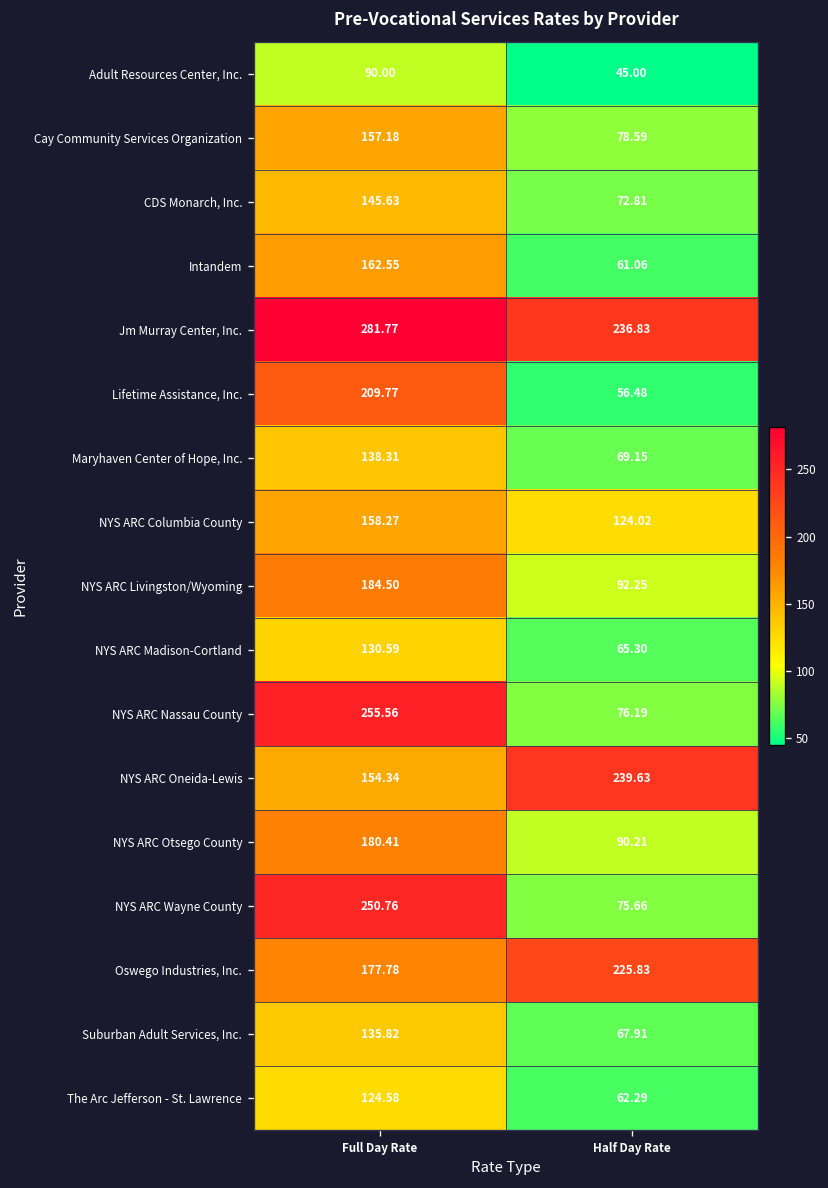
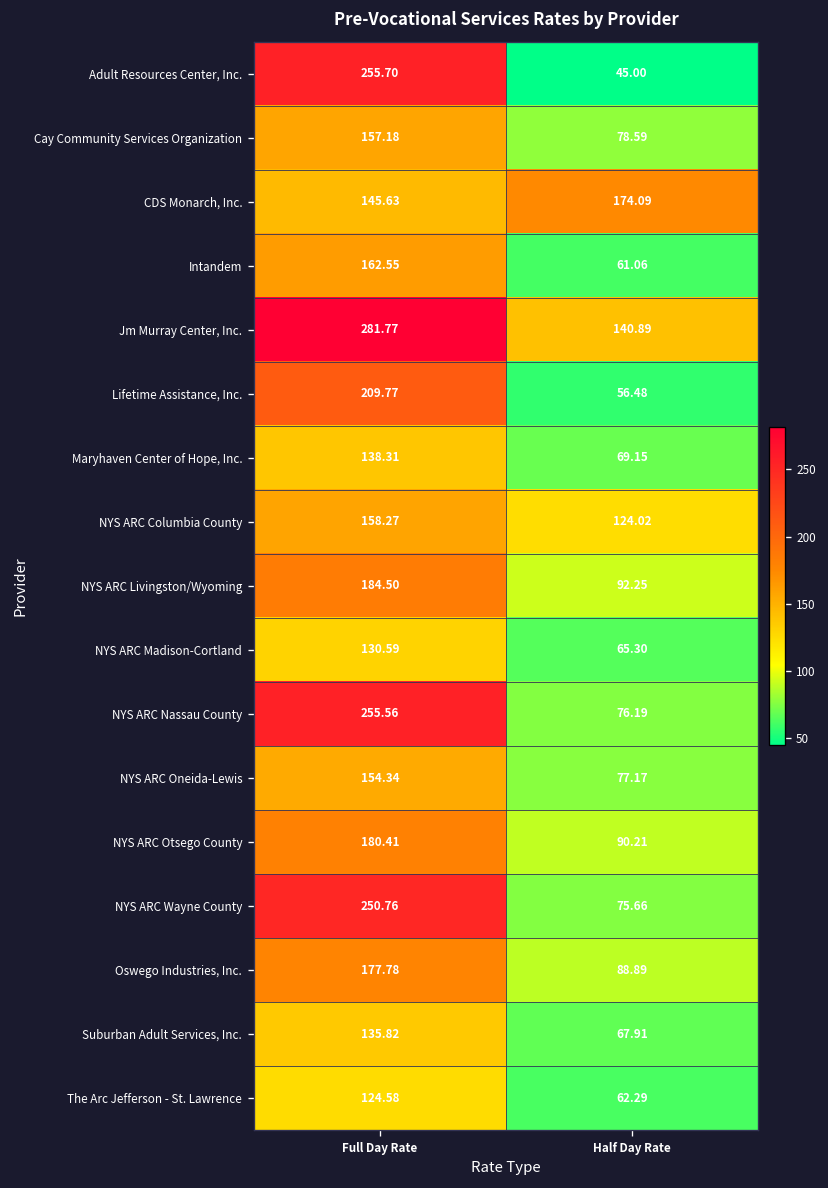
  {
    "Adult Resources Center, Inc.": {
-     "Full Day Rate": 90.00,
+     "Full Day Rate": 255.70,
      "Half Day Rate": 45.00
    },
    "Cay Community Services Organization": {
      "Full Day Rate": 157.18,
      "Half Day Rate": 78.59
    },
    "CDS Monarch, Inc.": {
      "Full Day Rate": 145.63,
-     "Half Day Rate": 72.81
+     "Half Day Rate": 174.09
    },
    "Intandem": {
      "Full Day Rate": 162.55,
      "Half Day Rate": 61.06
    },
    "Jm Murray Center, Inc.": {
      "Full Day Rate": 281.77,
-     "Half Day Rate": 236.83
+     "Half Day Rate": 140.89
    },
    "Lifetime Assistance, Inc.": {
      "Full Day Rate": 209.77,
      "Half Day Rate": 56.48
    },
    "Maryhaven Center of Hope, Inc.": {
      "Full Day Rate": 138.31,
      "Half Day Rate": 69.15
    },
    "NYS ARC Columbia County": {
      "Full Day Rate": 158.27,
      "Half Day Rate": 124.02
    },
    "NYS ARC Livingston/Wyoming": {
      "Full Day Rate": 184.50,
      "Half Day Rate": 92.25
    },
    "NYS ARC Madison-Cortland": {
      "Full Day Rate": 130.59,
      "Half Day Rate": 65.30
    },
    "NYS ARC Nassau County": {
      "Full Day Rate": 255.56,
      "Half Day Rate": 76.19
    },
    "NYS ARC Oneida-Lewis": {
      "Full Day Rate": 154.34,
-     "Half Day Rate": 239.63
+     "Half Day Rate": 77.17
    },
    "NYS ARC Otsego County": {
      "Full Day Rate": 180.41,
      "Half Day Rate": 90.21
    },
    "NYS ARC Wayne County": {
      "Full Day Rate": 250.76,
      "Half Day Rate": 75.66
    },
    "Oswego Industries, Inc.": {
      "Full Day Rate": 177.78,
-     "Half Day Rate": 225.83
+     "Half Day Rate": 88.89
    },
    "Suburban Adult Services, Inc.": {
      "Full Day Rate": 135.82,
      "Half Day Rate": 67.91
    },
    "The Arc Jefferson - St. Lawrence": {
      "Full Day Rate": 124.58,
      "Half Day Rate": 62.29
    }
  }
